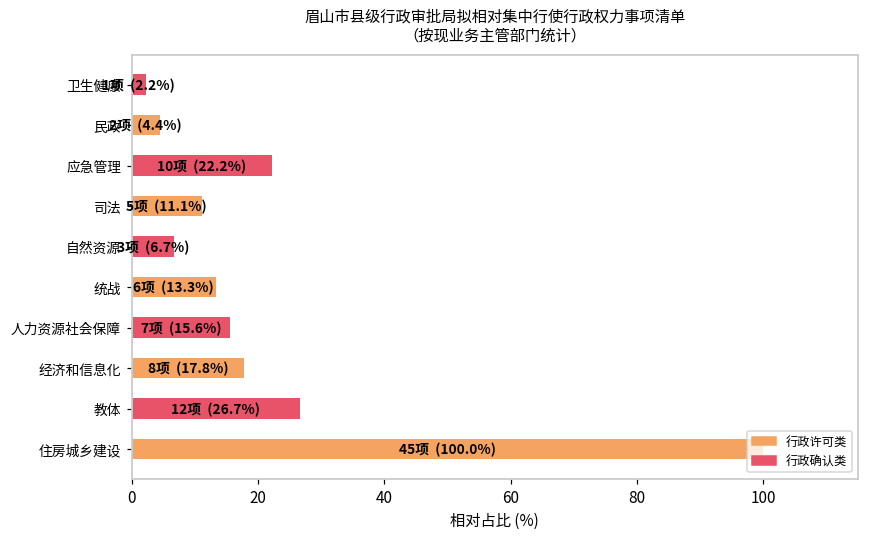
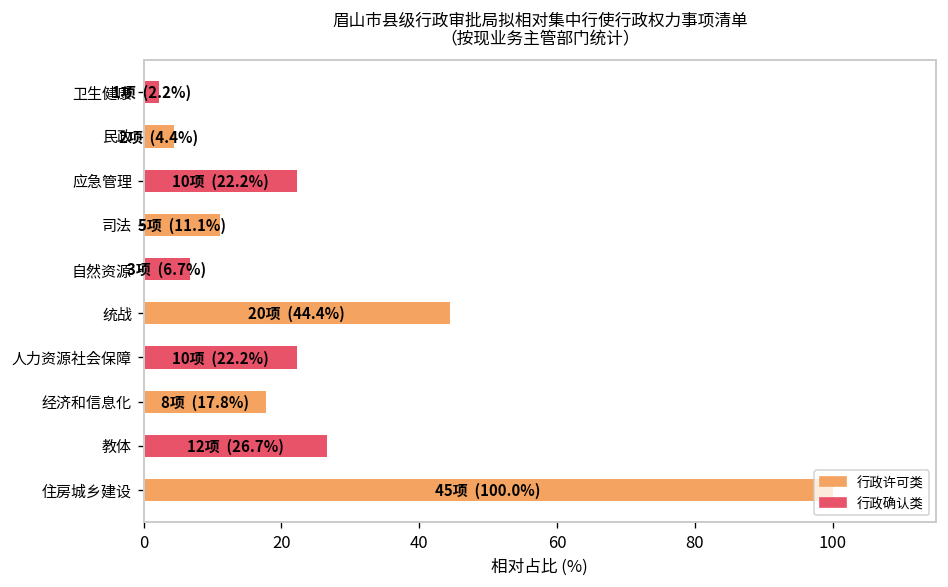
  {
    "卫生健康": "(2.2%)",
    "民政": "(4.4%)",
    "应急管理": "(22.2%)",
    "司法": "(11.1%)",
    "自然资源": "(6.7%)",
-   "统战": "6项 (13.3%)",
-   "人力资源社会保障": "7项 (15.6%)",
+   "统战": "20项 (44.4%)",
+   "人力资源社会保障": "10项 (22.2%)",
    "经济和信息化": "(17.8%)",
    "教体": "(26.7%)"
  }
